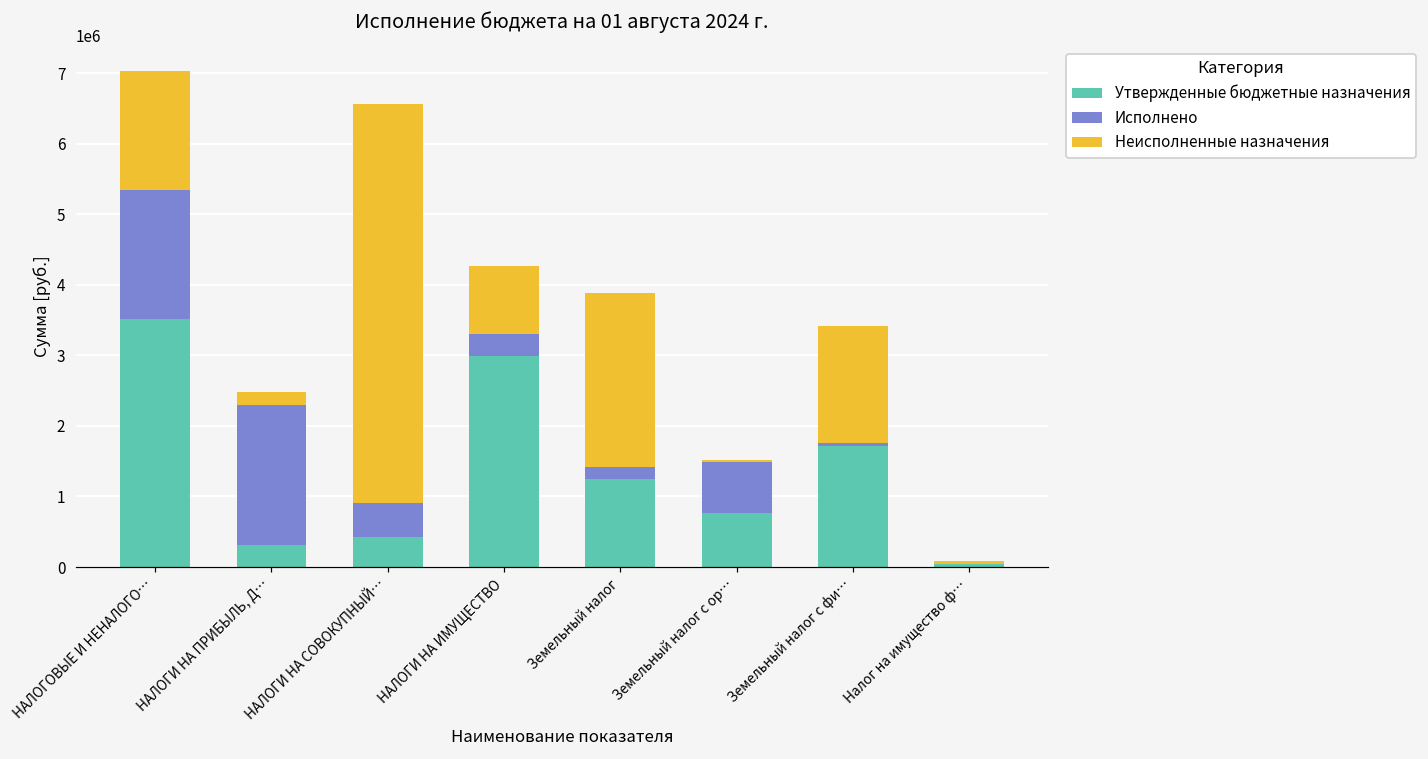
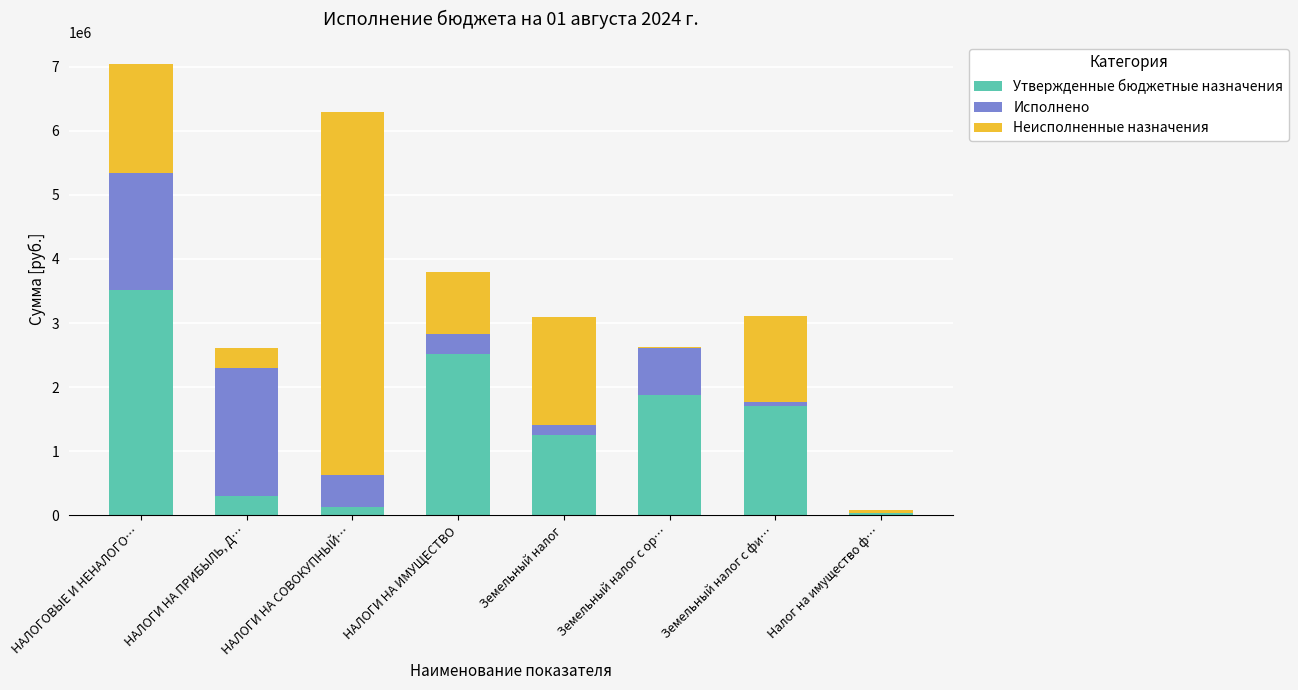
  {
    "Утвержденные бюджетные назначения": {
      "НАЛОГОВЫЕ И НЕНАЛОГО…": 3500000,
      "НАЛОГИ НА ПРИБЫЛЬ, Д…": 300000,
-     "НАЛОГИ НА СОВОКУПНЫЙ…": 400000,
-     "НАЛОГИ НА ИМУЩЕСТВО": 3000000,
+     "НАЛОГИ НА СОВОКУПНЫЙ…": 100000,
+     "НАЛОГИ НА ИМУЩЕСТВО": 2500000,
      "Земельный налог": 1300000,
-     "Земельный налог с ор…": 800000,
+     "Земельный налог с ор…": 1900000,
      "Земельный налог с фи…": 1700000,
      "Налог на имущество ф…": 0
    },
    "Исполнено": {
      "НАЛОГОВЫЕ И НЕНАЛОГО…": 1800000,
      "НАЛОГИ НА ПРИБЫЛЬ, Д…": 2000000,
      "НАЛОГИ НА СОВОКУПНЫЙ…": 500000,
      "НАЛОГИ НА ИМУЩЕСТВО": 300000,
      "Земельный налог": 200000,
      "Земельный налог с ор…": 700000,
      "Земельный налог с фи…": 100000
    },
    "Неисполненные назначения": {
      "НАЛОГОВЫЕ И НЕНАЛОГО…": 1700000,
-     "НАЛОГИ НА ПРИБЫЛЬ, Д…": 200000,
+     "НАЛОГИ НА ПРИБЫЛЬ, Д…": 300000,
      "НАЛОГИ НА СОВОКУПНЫЙ…": 5700000,
      "НАЛОГИ НА ИМУЩЕСТВО": 1000000,
-     "Земельный налог": 2500000,
-     "Земельный налог с фи…": 1700000,
+     "Земельный налог": 1700000,
+     "Земельный налог с фи…": 1400000,
      "Налог на имущество ф…": 0
    }
  }
